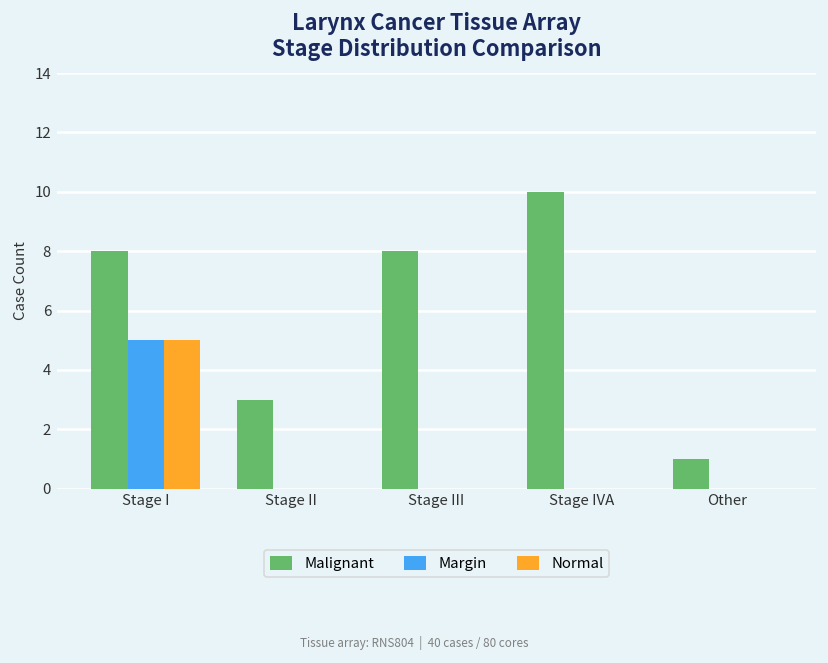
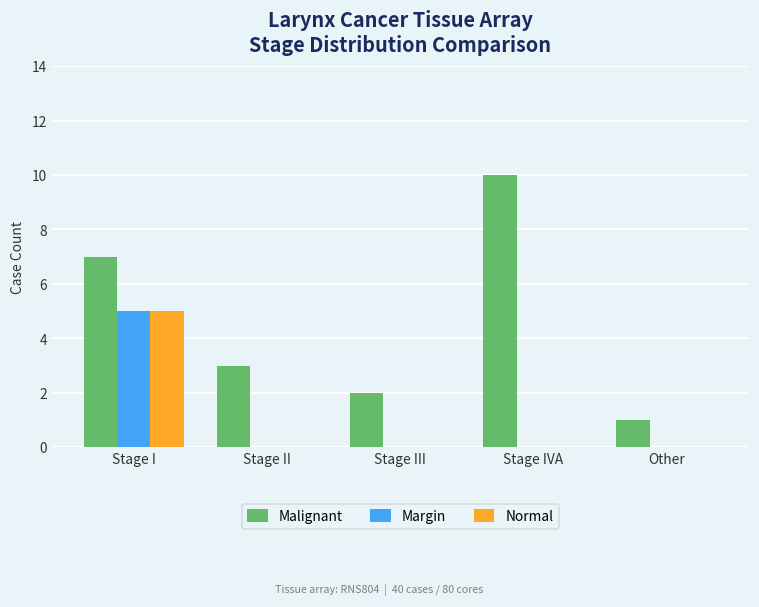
  {
    "Malignant": {
-     "Stage I": 8,
+     "Stage I": 7,
      "Stage II": 3,
-     "Stage III": 8,
+     "Stage III": 2,
      "Stage IVA": 10,
      "Other": 1
    },
    "Margin": {
      "Stage I": 5,
      "Stage II": 0,
      "Stage III": 0,
      "Stage IVA": 0,
      "Other": 0
    },
    "Normal": {
      "Stage I": 5,
      "Stage II": 0,
      "Stage III": 0,
      "Stage IVA": 0,
      "Other": 0
    }
  }
